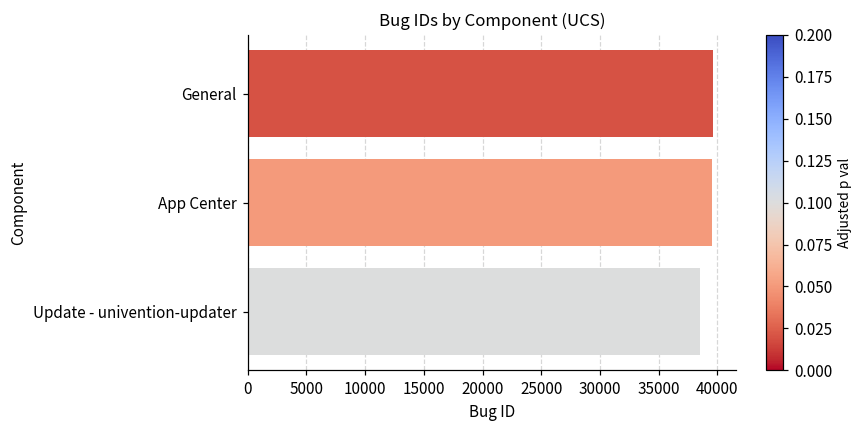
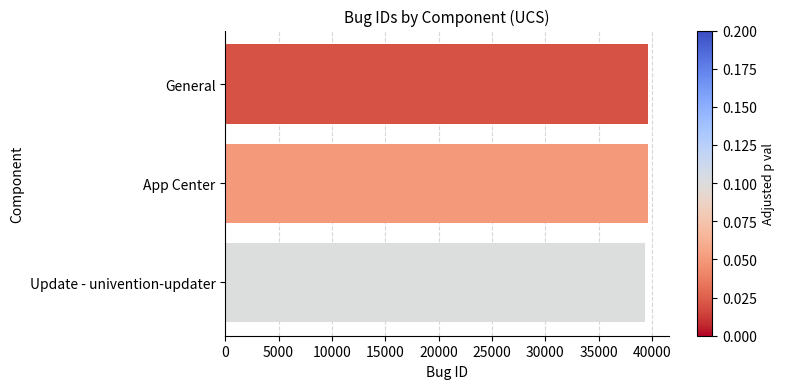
  {
    "General": 39600,
    "App Center": 39600,
-   "Update - univention-updater": 38500
+   "Update - univention-updater": 39300
  }
